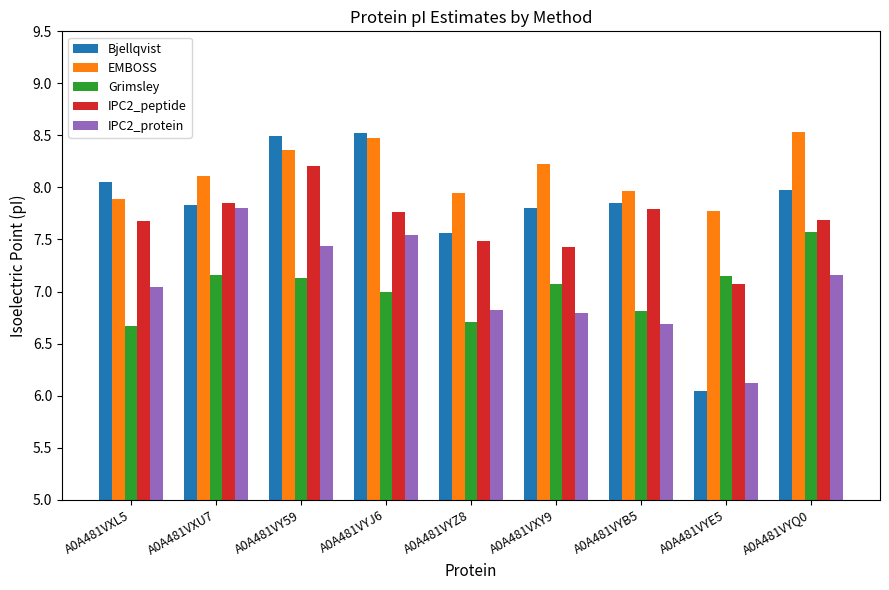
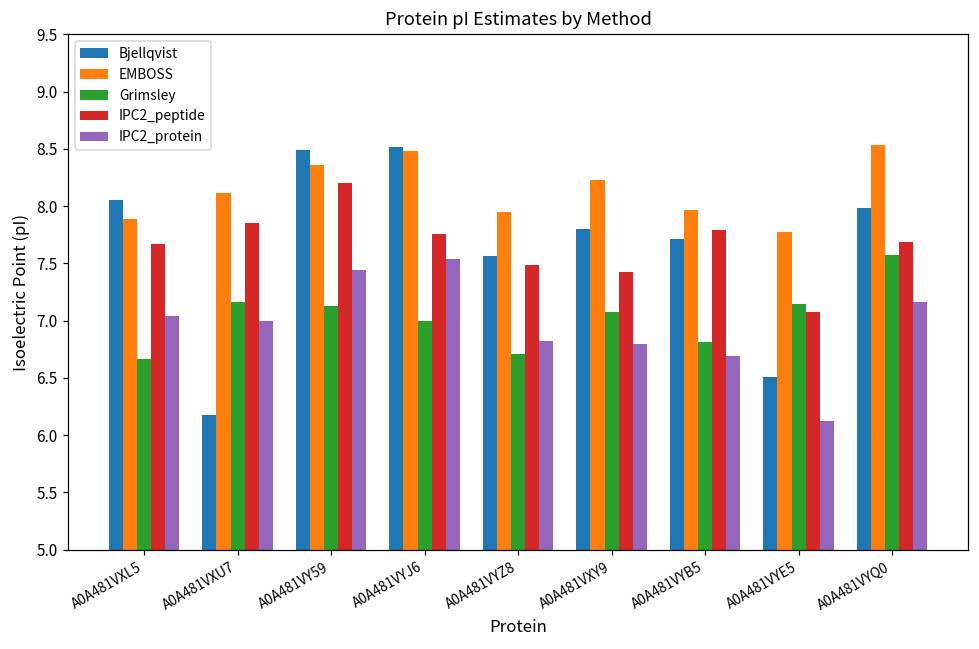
  {
    "Bjellqvist": {
      "A0A481VXL5": 8.05,
-     "A0A481VXU7": 7.83,
+     "A0A481VXU7": 6.17,
      "A0A481VY59": 8.49,
      "A0A481VYJ6": 8.52,
      "A0A481VYZ8": 7.56,
      "A0A481VXY9": 7.81,
-     "A0A481VYB5": 7.85,
-     "A0A481VYE5": 6.05,
+     "A0A481VYB5": 7.72,
+     "A0A481VYE5": 6.50,
      "A0A481VYQ0": 7.98
    },
    "EMBOSS": {
      "A0A481VXL5": 7.89,
      "A0A481VXU7": 8.11,
      "A0A481VY59": 8.36,
      "A0A481VYJ6": 8.48,
      "A0A481VYZ8": 7.95,
      "A0A481VXY9": 8.23,
      "A0A481VYB5": 7.97,
      "A0A481VYE5": 7.77,
      "A0A481VYQ0": 8.54
    },
    "Grimsley": {
      "A0A481VXL5": 6.66,
      "A0A481VXU7": 7.16,
      "A0A481VY59": 7.13,
      "A0A481VYJ6": 7.00,
      "A0A481VYZ8": 6.71,
      "A0A481VXY9": 7.07,
      "A0A481VYB5": 6.81,
      "A0A481VYE5": 7.15,
      "A0A481VYQ0": 7.57
    },
    "IPC2_peptide": {
      "A0A481VXL5": 7.67,
      "A0A481VXU7": 7.85,
      "A0A481VY59": 8.20,
      "A0A481VYJ6": 7.76,
      "A0A481VYZ8": 7.48,
      "A0A481VXY9": 7.42,
      "A0A481VYB5": 7.79,
      "A0A481VYE5": 7.07,
      "A0A481VYQ0": 7.69
    },
    "IPC2_protein": {
      "A0A481VXL5": 7.04,
-     "A0A481VXU7": 7.8,
+     "A0A481VXU7": 7.0,
      "A0A481VY59": 7.44,
      "A0A481VYJ6": 7.54,
      "A0A481VYZ8": 6.83,
      "A0A481VXY9": 6.8,
      "A0A481VYB5": 6.7,
      "A0A481VYE5": 6.1,
      "A0A481VYQ0": 7.16
    }
  }
